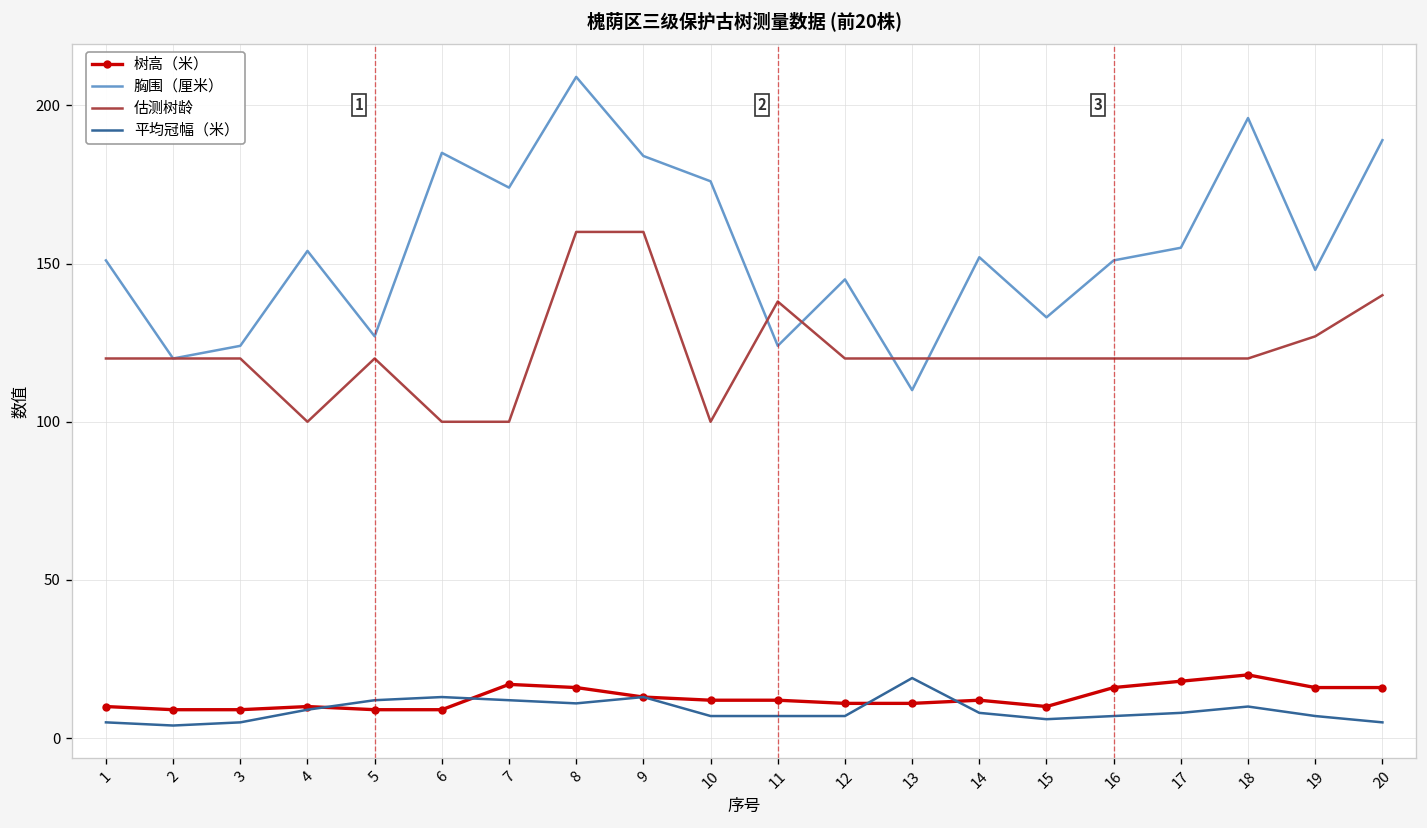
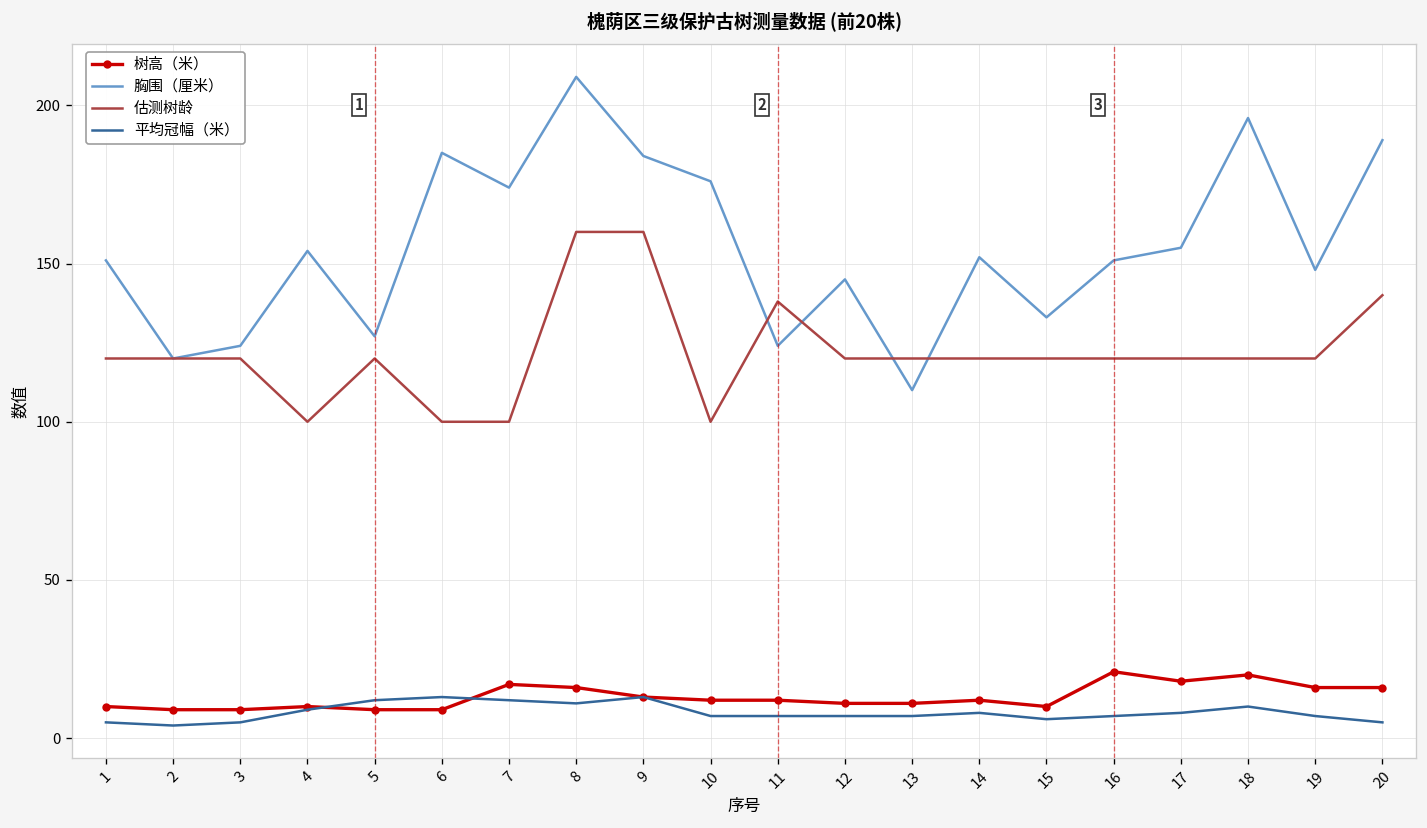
  {
    "树高（米）": {
      "1": 10,
      "2": 9,
      "3": 9,
      "4": 10,
      "5": 9,
      "6": 9,
      "7": 17,
      "8": 16,
      "10": 12,
      "11": 12,
      "12": 11,
      "13": 11,
      "14": 12,
      "15": 10,
-     "16": 16,
+     "16": 21,
      "17": 18,
      "18": 20,
      "19": 16,
      "20": 16
    },
    "胸围（厘米）": {
      "1": 151,
      "3": 124,
      "4": 154,
      "5": 127,
      "6": 185,
      "7": 174,
      "8": 209,
      "9": 184,
      "10": 176,
      "11": 124,
      "12": 145,
      "13": 110,
      "14": 152,
      "15": 133,
      "16": 151,
      "17": 155,
      "18": 196,
      "19": 148,
      "20": 189
    },
    "估测树龄": {
      "1": 120,
      "3": 120,
      "4": 100,
      "5": 120,
      "6": 100,
      "7": 100,
      "8": 160,
      "9": 160,
      "10": 100,
      "11": 138,
      "12": 120,
      "13": 120,
      "14": 120,
      "15": 120,
      "16": 120,
      "17": 120,
      "18": 120,
-     "19": 127,
+     "19": 120,
      "20": 140
    },
    "平均冠幅（米）": {
      "1": 5,
      "2": 4,
      "3": 5,
      "4": 9,
      "5": 12,
      "6": 13,
      "7": 12,
      "8": 11,
      "10": 7,
      "11": 7,
      "12": 7,
-     "13": 19,
+     "13": 7,
      "14": 8,
      "15": 6,
      "16": 7,
      "17": 8,
      "18": 10,
      "19": 7,
      "20": 5
    }
  }
